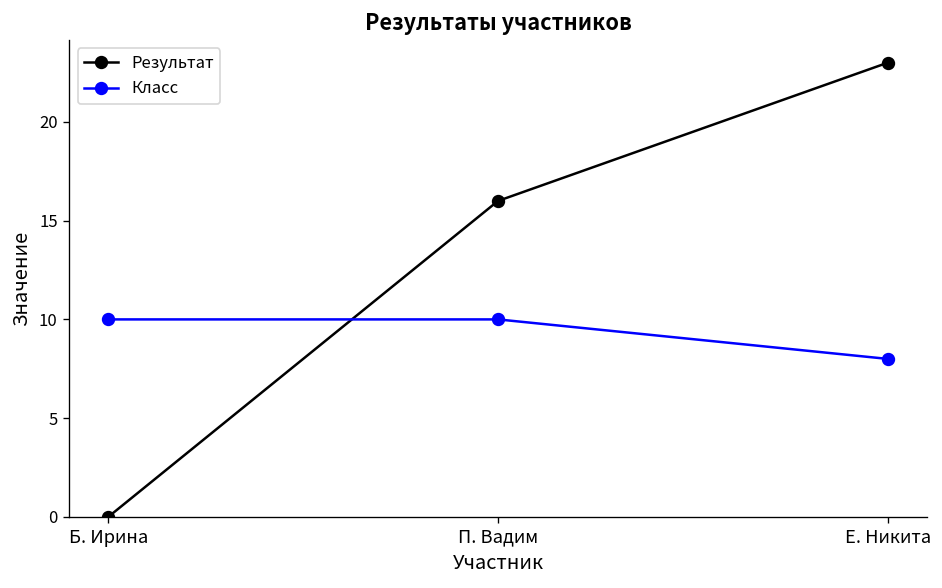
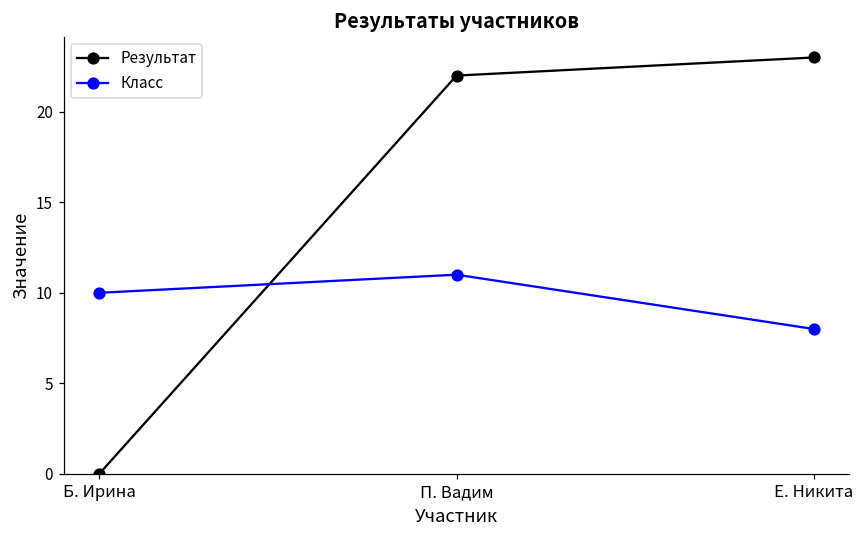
  {
    "Результат": {
      "Б. Ирина": 0,
-     "П. Вадим": 16,
+     "П. Вадим": 22,
      "Е. Никита": 23
    },
    "Класс": {
      "Б. Ирина": 10,
-     "П. Вадим": 10,
+     "П. Вадим": 11,
      "Е. Никита": 8
    }
  }
